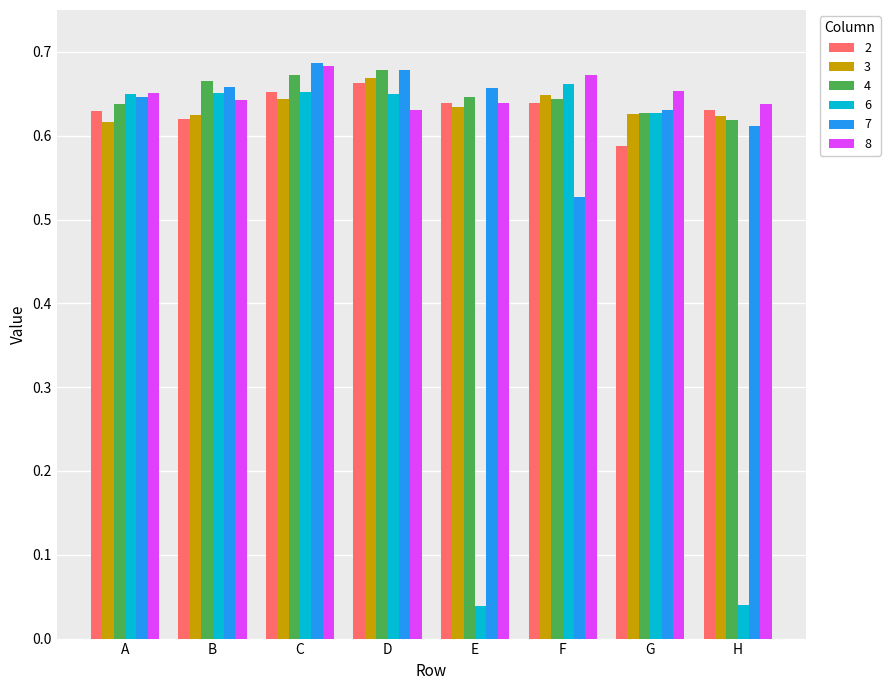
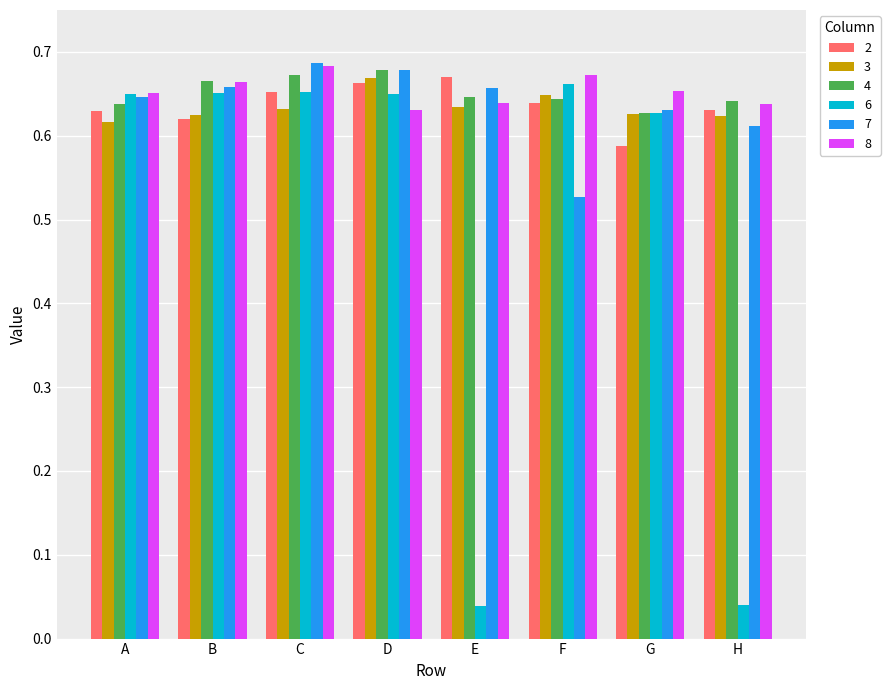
  {
    "2": {
      "A": 0.63,
      "B": 0.62,
      "C": 0.65,
      "D": 0.66,
-     "E": 0.64,
+     "E": 0.67,
      "F": 0.64,
      "G": 0.59,
      "H": 0.63
    },
    "3": {
      "A": 0.62,
      "B": 0.62,
-     "C": 0.64,
+     "C": 0.63,
      "D": 0.67,
      "E": 0.63,
      "F": 0.65,
      "G": 0.63,
      "H": 0.62
    },
    "4": {
      "A": 0.64,
      "B": 0.66,
      "C": 0.67,
      "D": 0.68,
      "E": 0.65,
      "F": 0.64,
      "G": 0.63,
-     "H": 0.62
+     "H": 0.64
    },
    "8": {
      "A": 0.65,
-     "B": 0.64,
+     "B": 0.66,
      "C": 0.68,
      "D": 0.63,
      "E": 0.64,
      "F": 0.67,
      "G": 0.65,
      "H": 0.64
    }
  }
